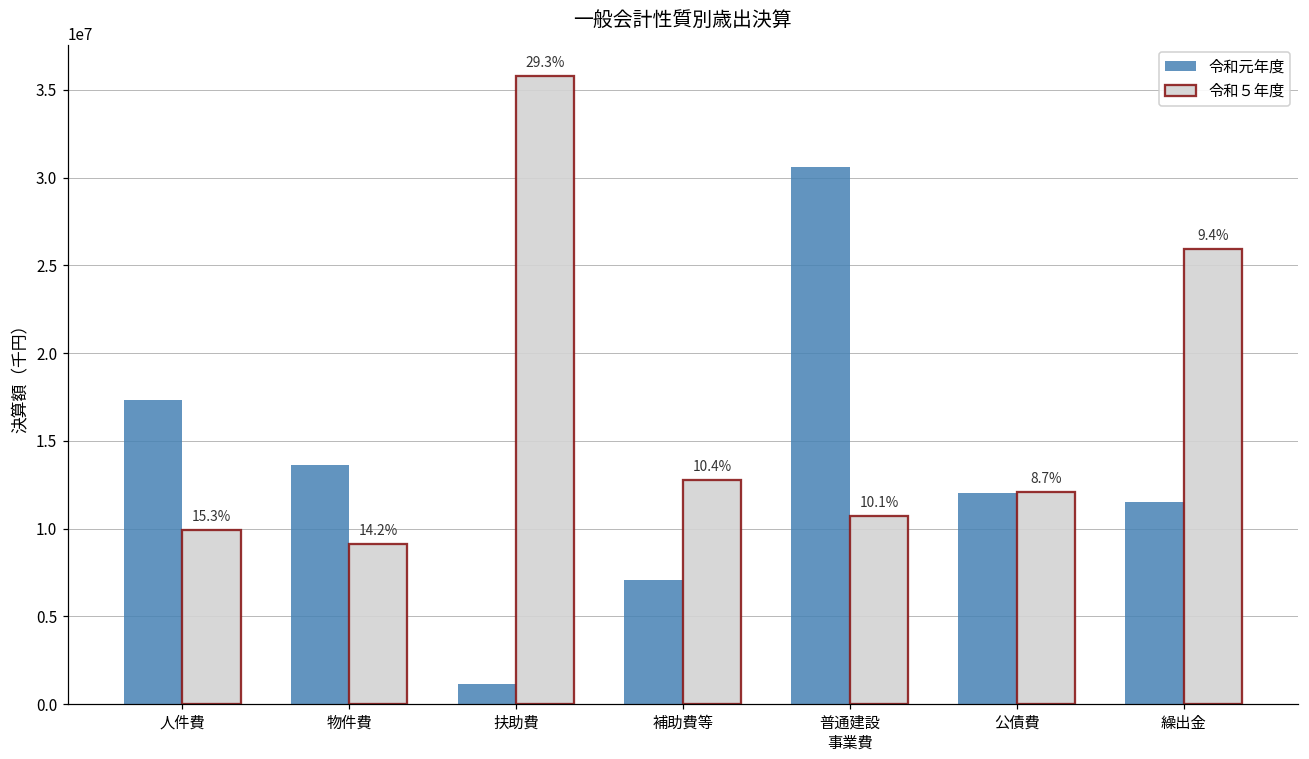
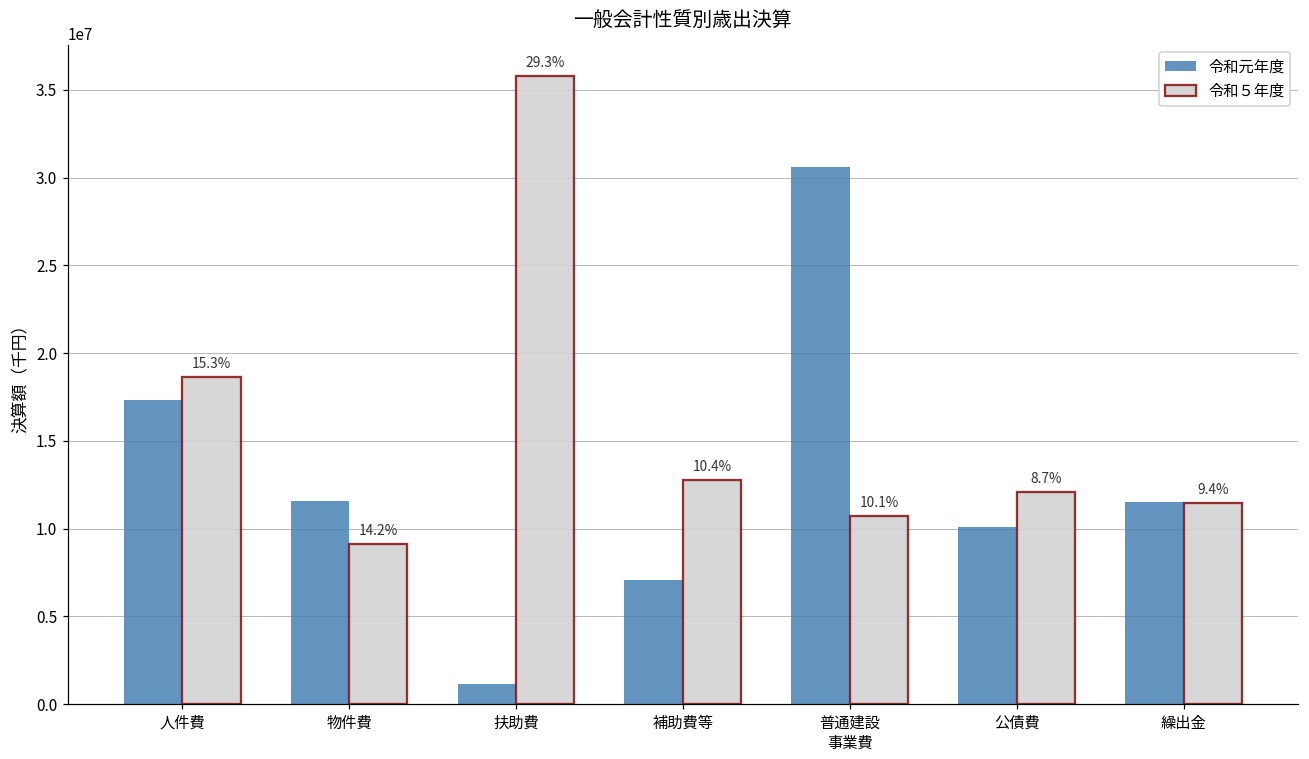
  {
    "令和元年度": {
      "人件費": 17300000,
-     "物件費": 13600000,
+     "物件費": 11600000,
      "扶助費": 1100000,
      "補助費等": 7100000,
      "普通建設 事業費": 30600000,
-     "公債費": 12000000,
+     "公債費": 10100000,
      "繰出金": 11500000
    },
    "令和５年度": {
-     "人件費": 9900000,
-     "繰出金": 25900000
+     "人件費": 18600000,
+     "繰出金": 11500000
    }
  }
